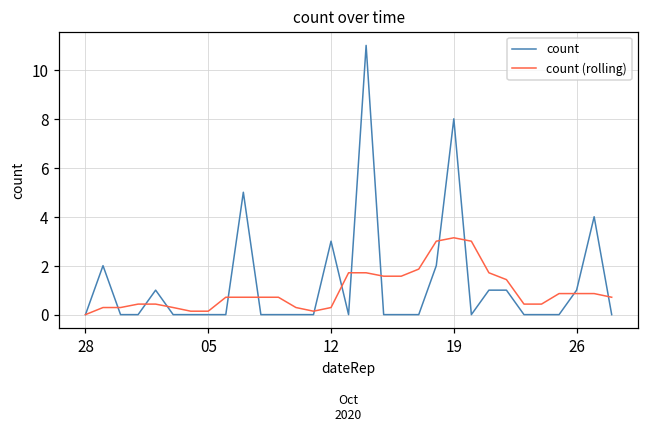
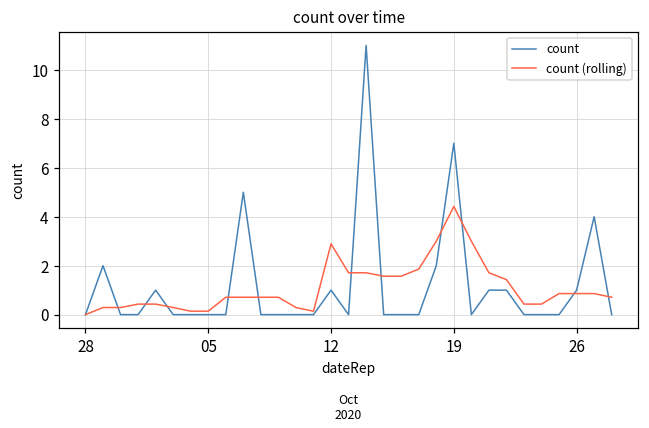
  {
    "count": {
      "05": 0,
-     "12": 3,
-     "19": 8,
+     "12": 1,
+     "19": 7,
      "26": 1
    },
    "count (rolling)": {
      "05": 0.1,
-     "12": 0.3,
-     "19": 3.1,
+     "12": 2.9,
+     "19": 4.4,
      "26": 0.9
    }
  }
